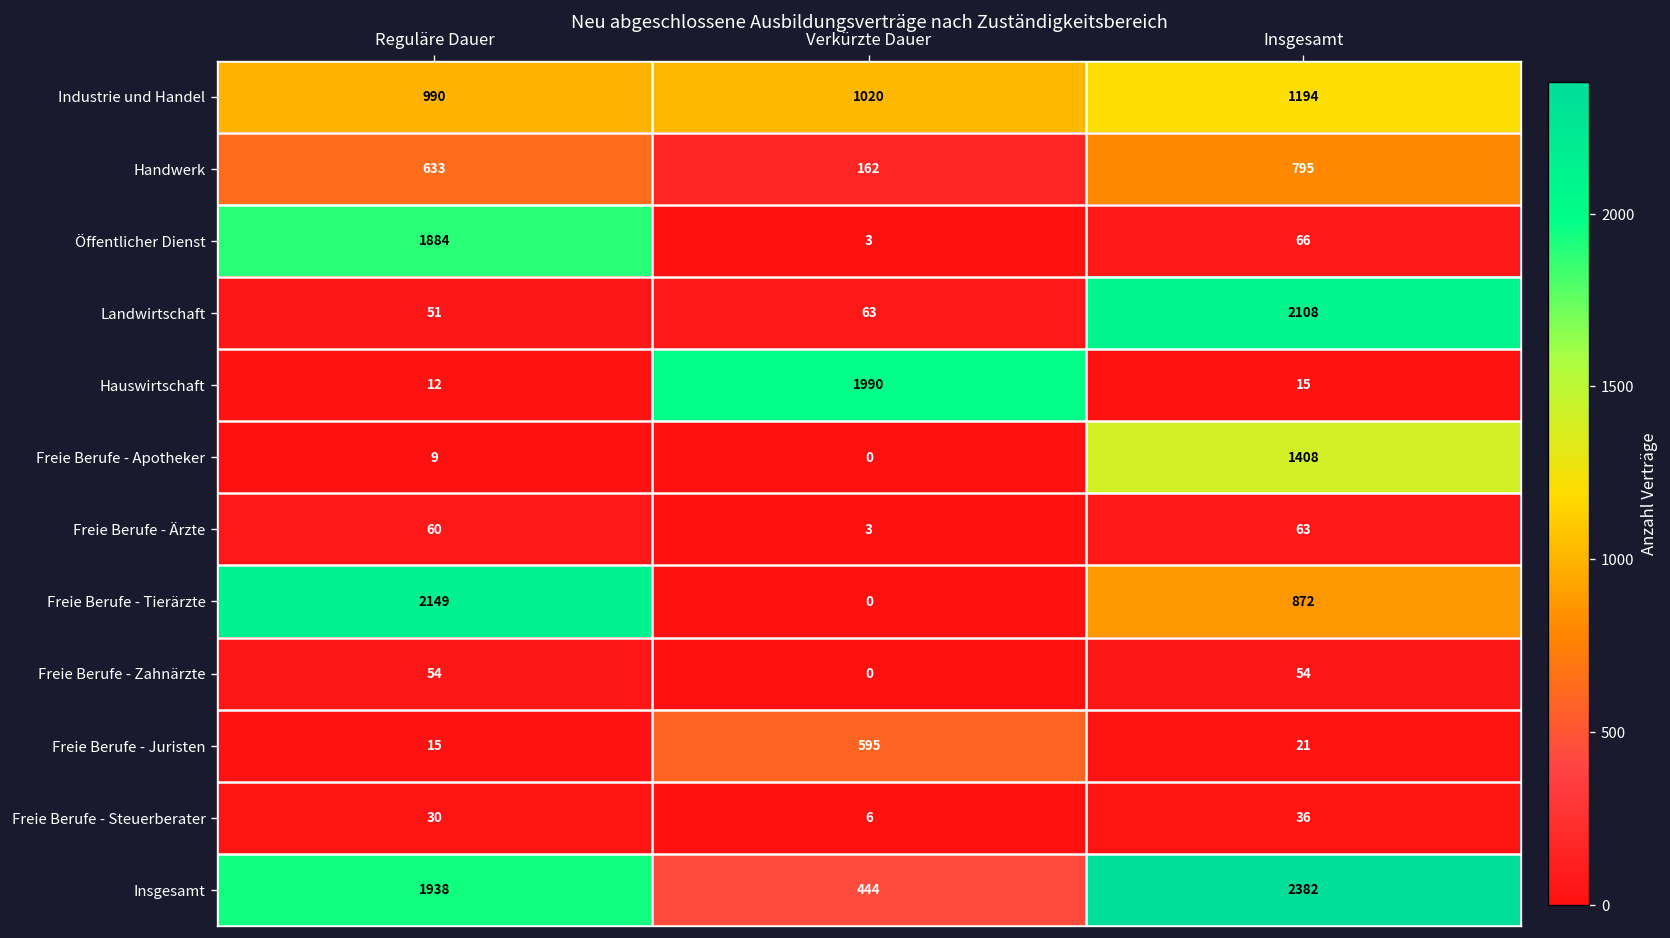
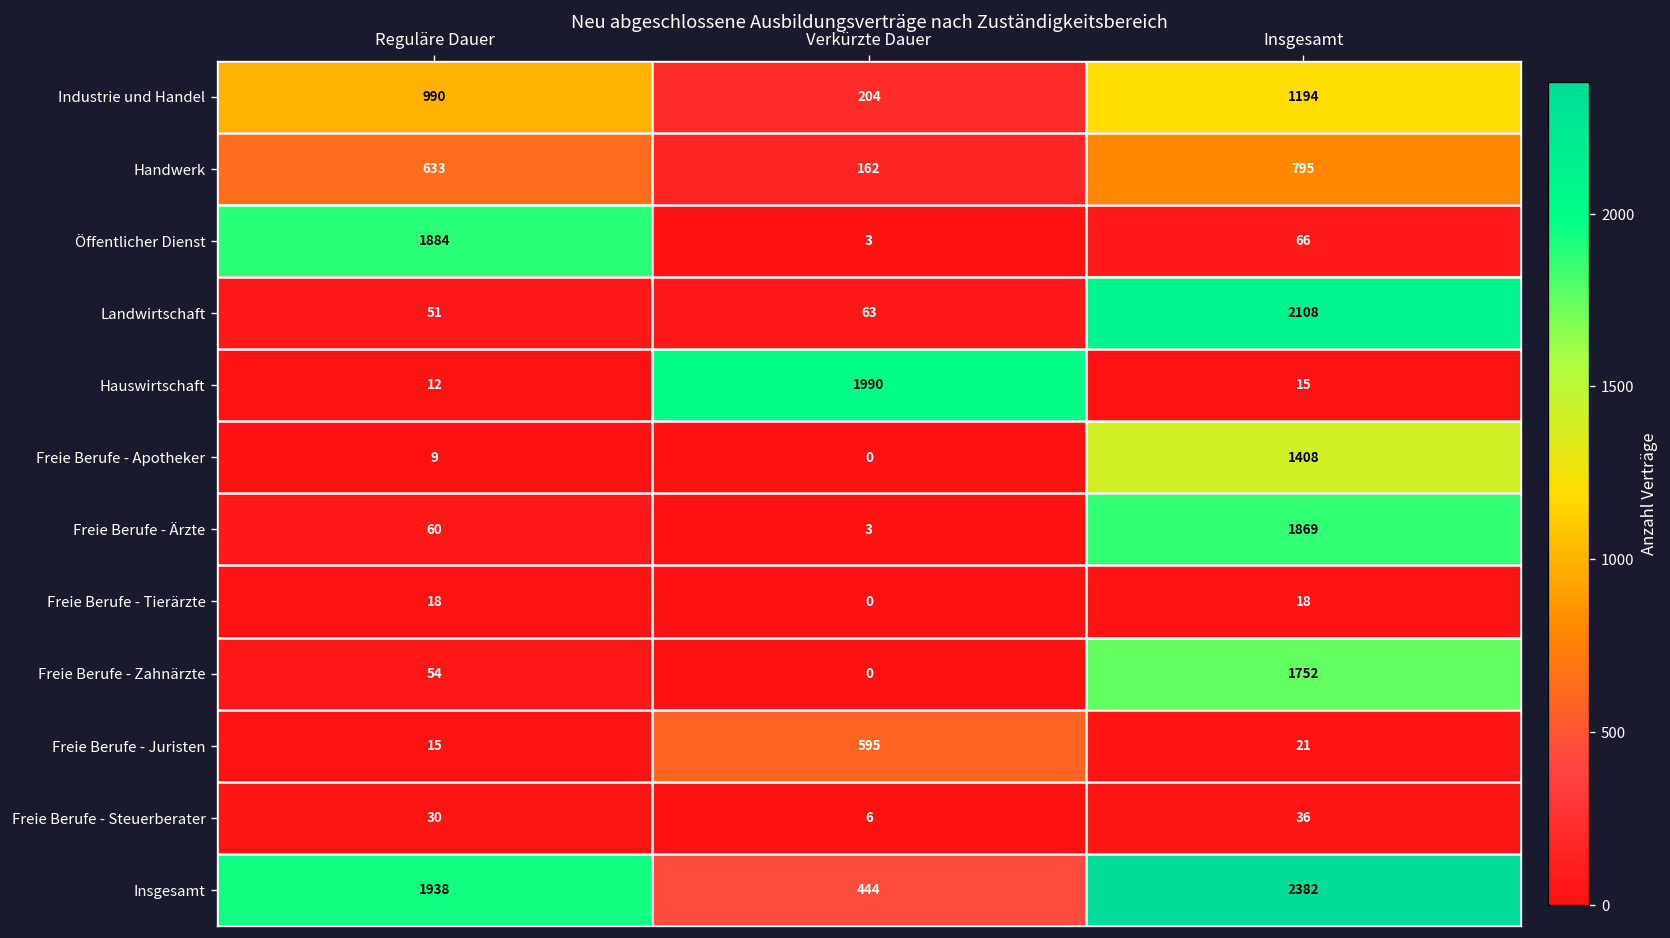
  {
    "Industrie und Handel": {
      "Reguläre Dauer": 990,
-     "Verkürzte Dauer": 1020,
+     "Verkürzte Dauer": 204,
      "Insgesamt": 1194
    },
    "Handwerk": {
      "Reguläre Dauer": 633,
      "Verkürzte Dauer": 162,
      "Insgesamt": 795
    },
    "Öffentlicher Dienst": {
      "Reguläre Dauer": 1884,
      "Verkürzte Dauer": 3,
      "Insgesamt": 66
    },
    "Landwirtschaft": {
      "Reguläre Dauer": 51,
      "Verkürzte Dauer": 63,
      "Insgesamt": 2108
    },
    "Hauswirtschaft": {
      "Reguläre Dauer": 12,
      "Verkürzte Dauer": 1990,
      "Insgesamt": 15
    },
    "Freie Berufe - Apotheker": {
      "Reguläre Dauer": 9,
      "Verkürzte Dauer": 0,
      "Insgesamt": 1408
    },
    "Freie Berufe - Ärzte": {
      "Reguläre Dauer": 60,
      "Verkürzte Dauer": 3,
-     "Insgesamt": 63
+     "Insgesamt": 1869
    },
    "Freie Berufe - Tierärzte": {
-     "Reguläre Dauer": 2149,
+     "Reguläre Dauer": 18,
      "Verkürzte Dauer": 0,
-     "Insgesamt": 872
+     "Insgesamt": 18
    },
    "Freie Berufe - Zahnärzte": {
      "Reguläre Dauer": 54,
      "Verkürzte Dauer": 0,
-     "Insgesamt": 54
+     "Insgesamt": 1752
    },
    "Freie Berufe - Juristen": {
      "Reguläre Dauer": 15,
      "Verkürzte Dauer": 595,
      "Insgesamt": 21
    },
    "Freie Berufe - Steuerberater": {
      "Reguläre Dauer": 30,
      "Verkürzte Dauer": 6,
      "Insgesamt": 36
    },
    "Insgesamt": {
      "Reguläre Dauer": 1938,
      "Verkürzte Dauer": 444,
      "Insgesamt": 2382
    }
  }
